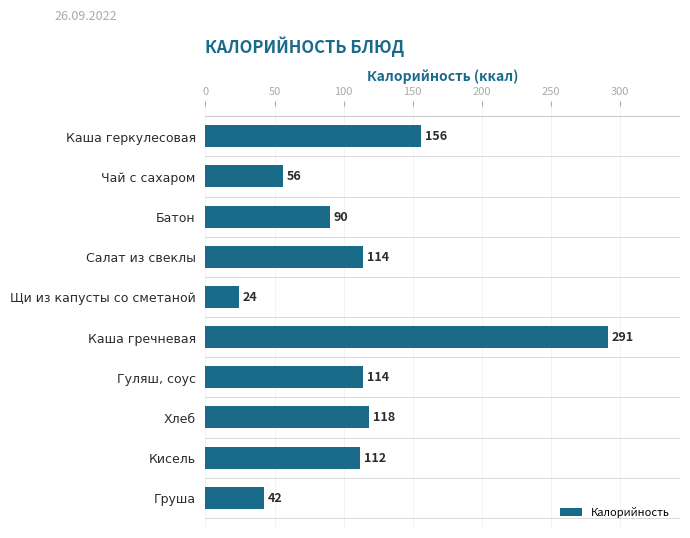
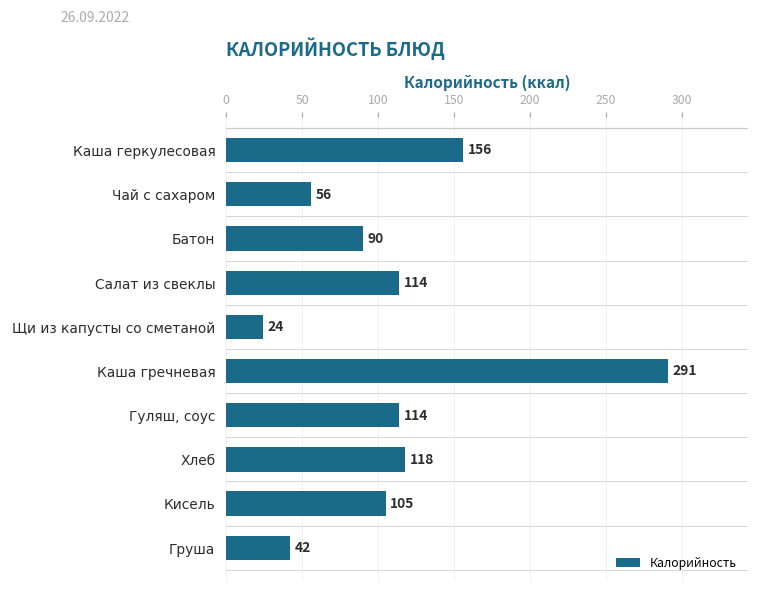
  {
    "Каша геркулесовая": 156,
    "Чай с сахаром": 56,
    "Батон": 90,
    "Салат из свеклы": 114,
    "Щи из капусты со сметаной": 24,
    "Каша гречневая": 291,
    "Гуляш, соус": 114,
    "Хлеб": 118,
-   "Кисель": 112,
+   "Кисель": 105,
    "Груша": 42
  }
